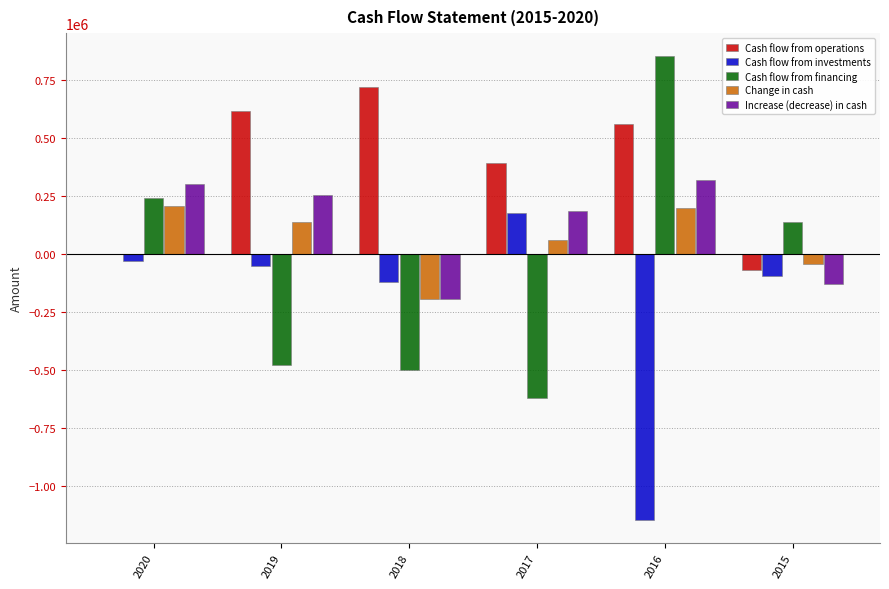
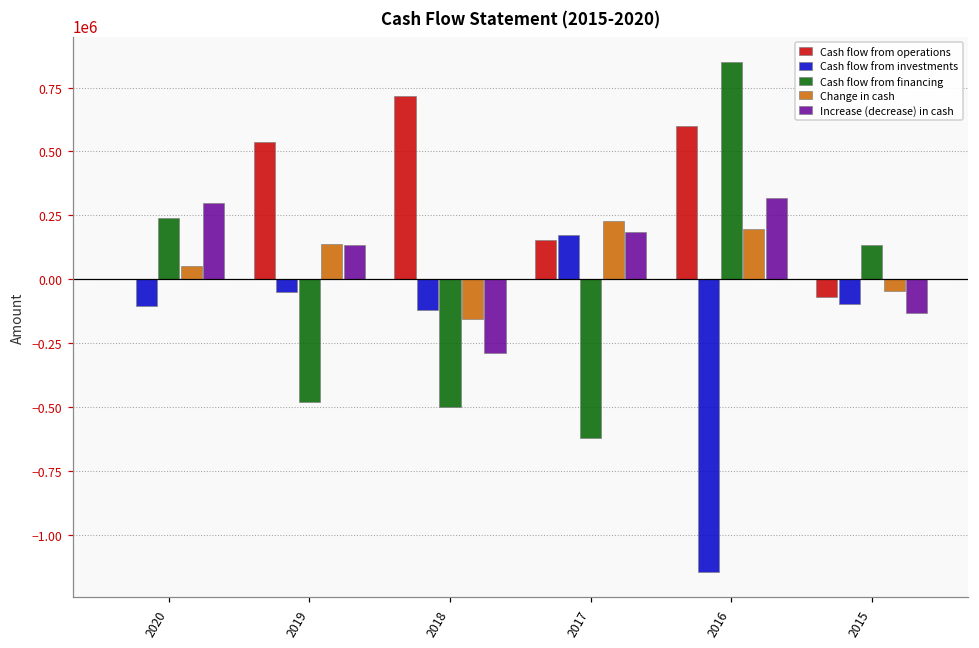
  {
    "Cash flow from operations": {
-     "2019": 610000,
+     "2019": 540000,
      "2018": 720000,
-     "2017": 390000,
-     "2016": 560000,
+     "2017": 150000,
+     "2016": 600000,
      "2015": -70000
    },
    "Cash flow from investments": {
-     "2020": -30000,
+     "2020": -100000,
      "2019": -50000,
      "2018": -120000,
      "2017": 170000,
      "2016": -1150000,
      "2015": -100000
    },
    "Cash flow from financing": {
      "2020": 240000,
      "2019": -480000,
      "2018": -500000,
      "2017": -620000,
      "2016": 850000,
      "2015": 140000
    },
    "Change in cash": {
-     "2020": 210000,
+     "2020": 50000,
      "2019": 140000,
-     "2018": -190000,
-     "2017": 60000,
+     "2018": -150000,
+     "2017": 230000,
      "2016": 200000,
      "2015": -50000
    },
    "Increase (decrease) in cash": {
      "2020": 300000,
-     "2019": 250000,
-     "2018": -190000,
+     "2019": 130000,
+     "2018": -290000,
      "2017": 190000,
      "2016": 320000,
      "2015": -130000
    }
  }
